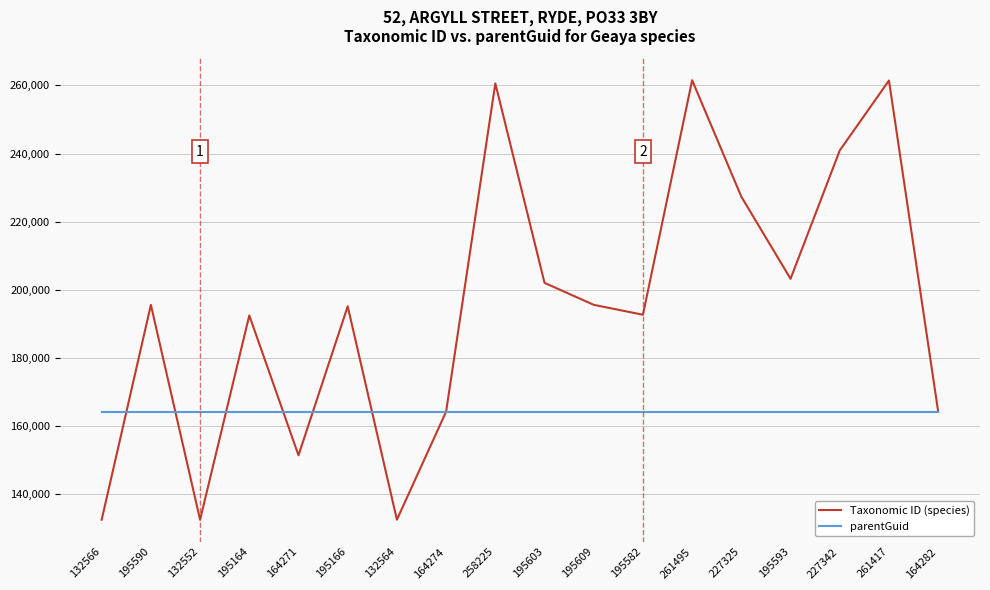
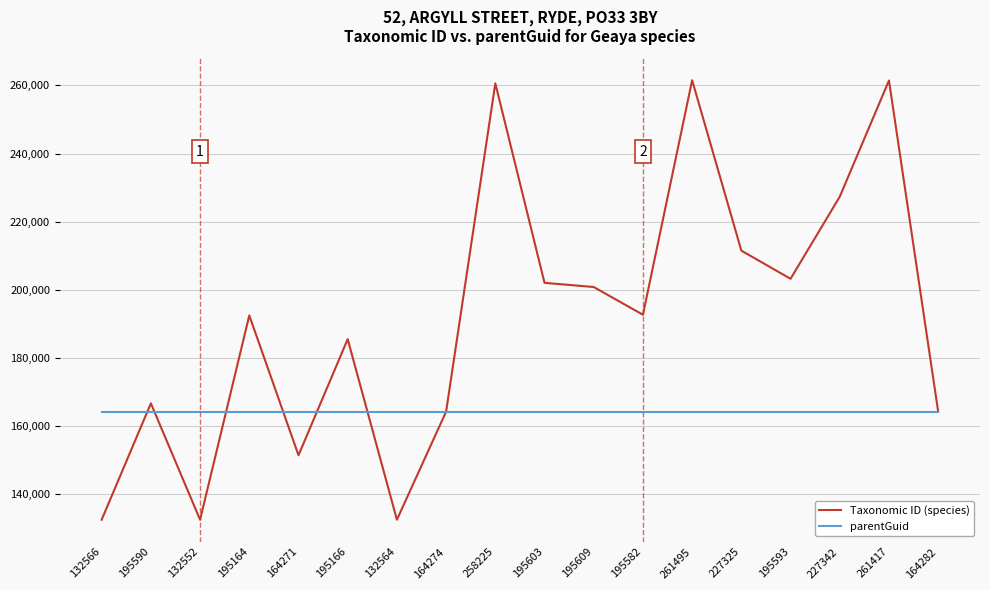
  {
    "Taxonomic ID (species)": {
      "132566": "133,000",
-     "195590": "196,000",
+     "195590": "167,000",
      "132552": "133,000",
      "195164": "192,000",
      "164271": "151,000",
-     "195166": "195,000",
+     "195166": "186,000",
      "132564": "133,000",
      "258225": "261,000",
      "195603": "202,000",
-     "195609": "196,000",
+     "195609": "201,000",
      "195582": "193,000",
      "261495": "261,000",
-     "227325": "227,000",
+     "227325": "212,000",
      "195593": "203,000",
-     "227342": "241,000",
+     "227342": "227,000",
      "261417": "261,000"
    },
    "parentGuid": {
      "132566": "164,000",
      "195590": "164,000",
      "132552": "164,000",
      "195164": "164,000",
      "164271": "164,000",
      "195166": "164,000",
      "132564": "164,000",
      "258225": "164,000",
      "195603": "164,000",
      "195609": "164,000",
      "195582": "164,000",
      "261495": "164,000",
      "227325": "164,000",
      "195593": "164,000",
      "227342": "164,000",
      "261417": "164,000"
    }
  }
